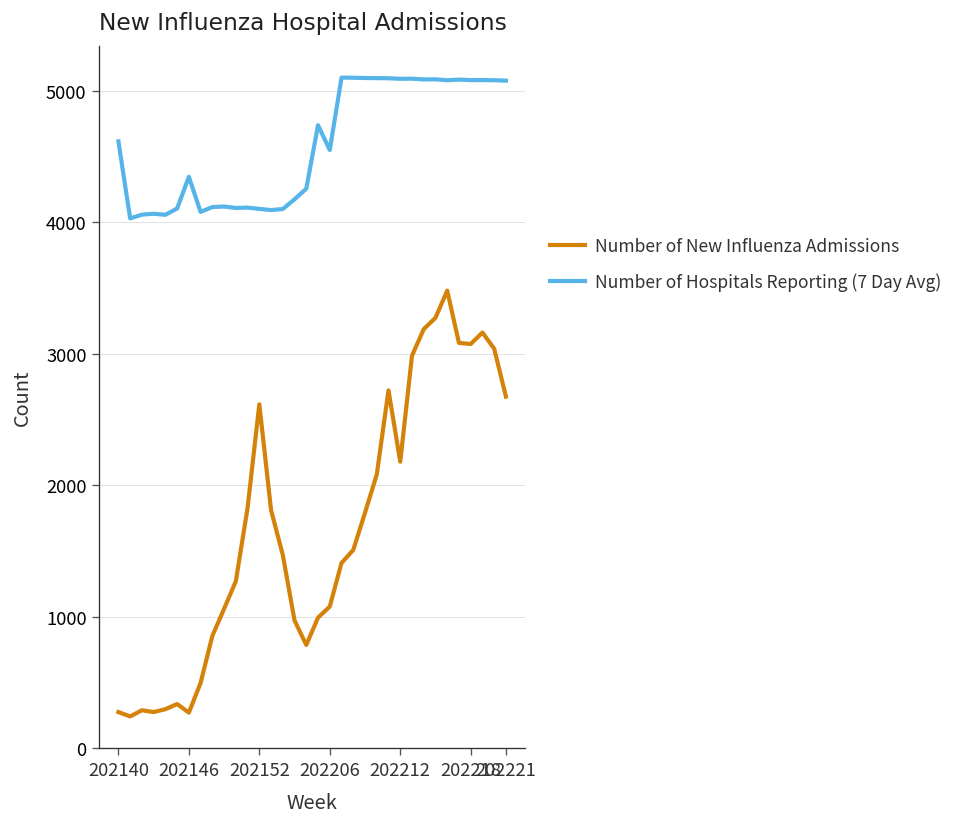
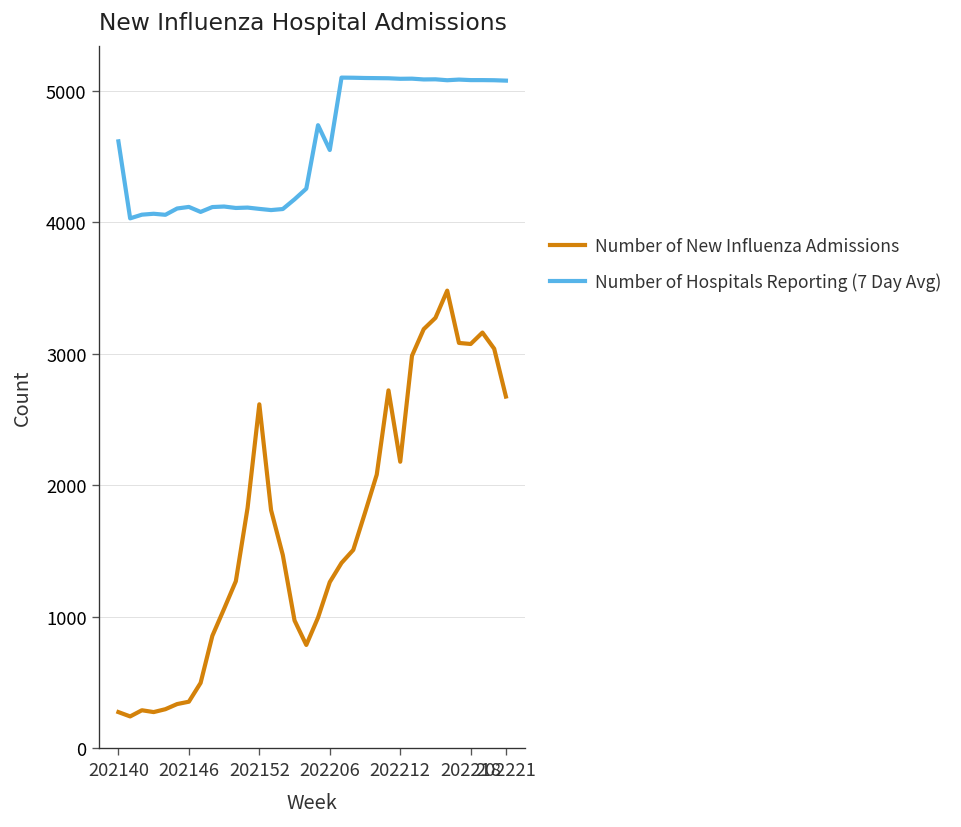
  {
    "Number of New Influenza Admissions": {
      "202140": 270,
-     "202146": 270,
+     "202146": 350,
      "202152": 2620,
-     "202206": 1080,
+     "202206": 1260,
      "202212": 2180
    },
    "Number of Hospitals Reporting (7 Day Avg)": {
      "202140": 4620,
-     "202146": 4350,
+     "202146": 4120,
      "202152": 4100,
      "202206": 4550,
      "202212": 5090
    }
  }
